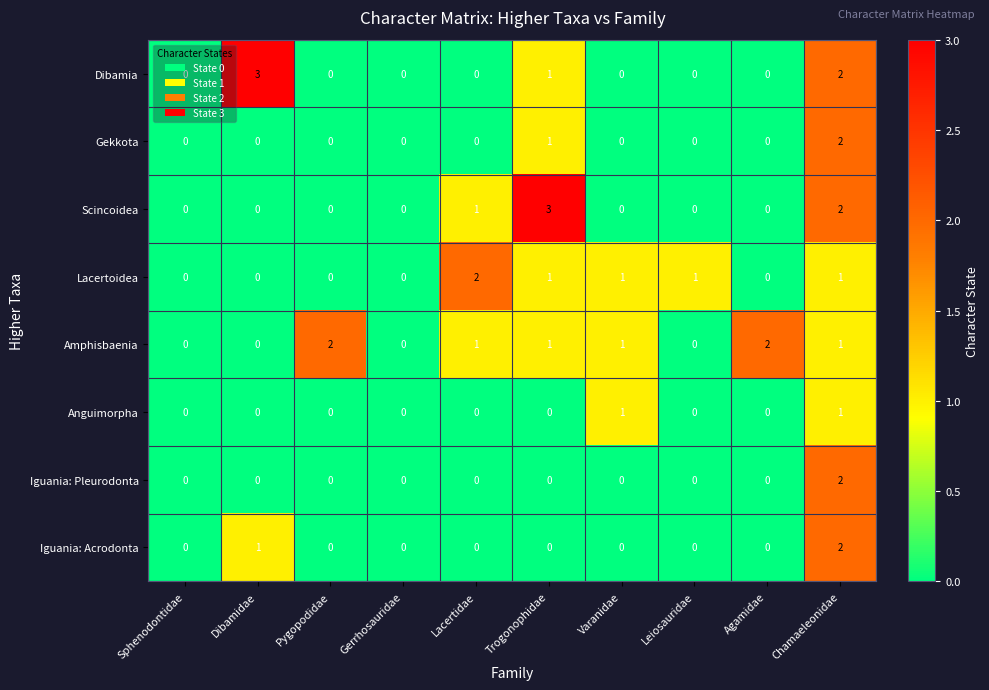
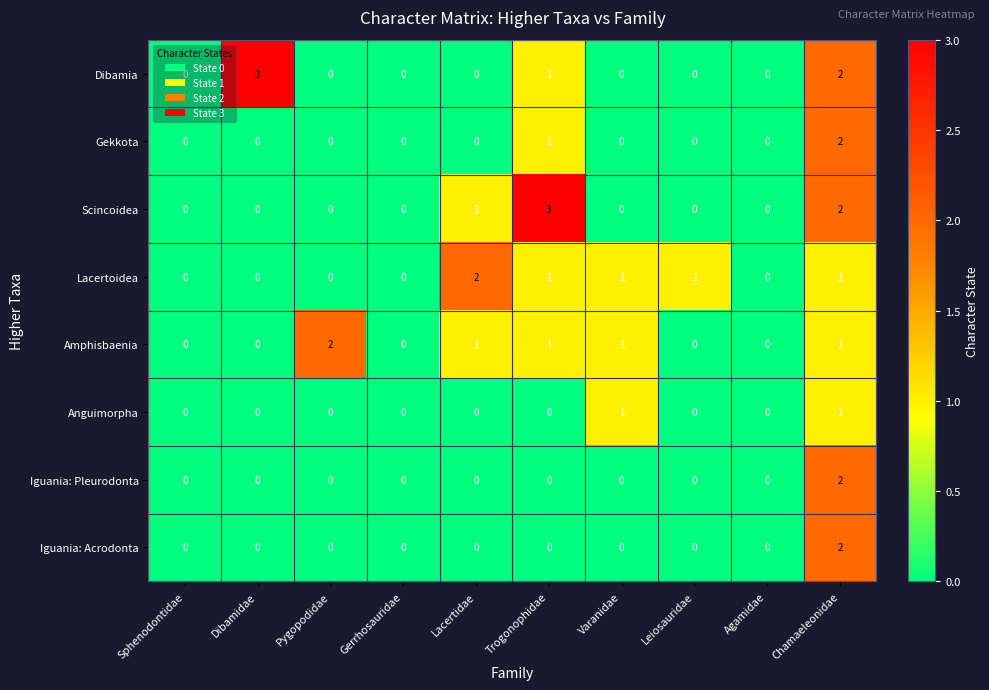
  {
    "Dibamia": {
      "Dibamidae": 3,
      "Pygopodidae": 0,
      "Gerrhosauridae": 0,
      "Lacertidae": 0,
      "Trogonophidae": 1,
      "Varanidae": 0,
      "Leiosauridae": 0,
      "Agamidae": 0,
      "Chamaeleonidae": 2
    },
    "Gekkota": {
      "Sphenodontidae": 0,
      "Dibamidae": 0,
      "Pygopodidae": 0,
      "Gerrhosauridae": 0,
      "Lacertidae": 0,
      "Trogonophidae": 1,
      "Varanidae": 0,
      "Leiosauridae": 0,
      "Agamidae": 0,
      "Chamaeleonidae": 2
    },
    "Scincoidea": {
      "Sphenodontidae": 0,
      "Dibamidae": 0,
      "Pygopodidae": 0,
      "Gerrhosauridae": 0,
      "Lacertidae": 1,
      "Trogonophidae": 3,
      "Varanidae": 0,
      "Leiosauridae": 0,
      "Agamidae": 0,
      "Chamaeleonidae": 2
    },
    "Lacertoidea": {
      "Sphenodontidae": 0,
      "Dibamidae": 0,
      "Pygopodidae": 0,
      "Gerrhosauridae": 0,
      "Lacertidae": 2,
      "Trogonophidae": 1,
      "Varanidae": 1,
      "Leiosauridae": 1,
      "Agamidae": 0,
      "Chamaeleonidae": 1
    },
    "Amphisbaenia": {
      "Sphenodontidae": 0,
      "Dibamidae": 0,
      "Pygopodidae": 2,
      "Gerrhosauridae": 0,
      "Lacertidae": 1,
      "Trogonophidae": 1,
      "Varanidae": 1,
      "Leiosauridae": 0,
-     "Agamidae": 2,
+     "Agamidae": 0,
      "Chamaeleonidae": 1
    },
    "Anguimorpha": {
      "Sphenodontidae": 0,
      "Dibamidae": 0,
      "Pygopodidae": 0,
      "Gerrhosauridae": 0,
      "Lacertidae": 0,
      "Trogonophidae": 0,
      "Varanidae": 1,
      "Leiosauridae": 0,
      "Agamidae": 0,
      "Chamaeleonidae": 1
    },
    "Iguania: Pleurodonta": {
      "Sphenodontidae": 0,
      "Dibamidae": 0,
      "Pygopodidae": 0,
      "Gerrhosauridae": 0,
      "Lacertidae": 0,
      "Trogonophidae": 0,
      "Varanidae": 0,
      "Leiosauridae": 0,
      "Agamidae": 0,
      "Chamaeleonidae": 2
    },
    "Iguania: Acrodonta": {
      "Sphenodontidae": 0,
-     "Dibamidae": 1,
+     "Dibamidae": 0,
      "Pygopodidae": 0,
      "Gerrhosauridae": 0,
      "Lacertidae": 0,
      "Trogonophidae": 0,
      "Varanidae": 0,
      "Leiosauridae": 0,
      "Agamidae": 0,
      "Chamaeleonidae": 2
    }
  }
